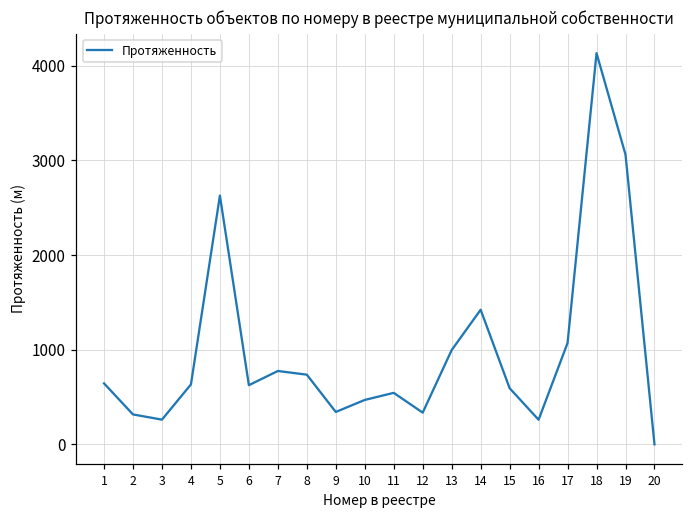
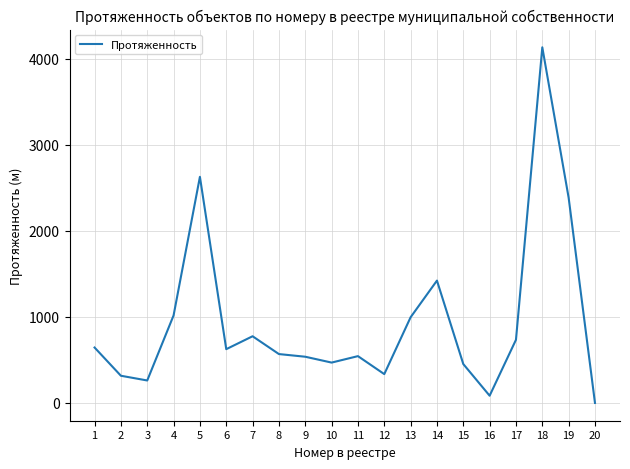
  {
    "1": 600,
    "2": 300,
    "3": 300,
-   "4": 600,
+   "4": 1000,
    "5": 2600,
    "6": 600,
    "7": 800,
-   "8": 700,
-   "9": 300,
+   "8": 600,
+   "9": 500,
    "10": 500,
    "11": 500,
    "12": 300,
    "13": 1000,
    "14": 1400,
-   "15": 600,
-   "16": 300,
-   "17": 1100,
+   "15": 500,
+   "16": 100,
+   "17": 700,
    "18": 4100,
-   "19": 3100,
+   "19": 2400,
    "20": 0
  }
